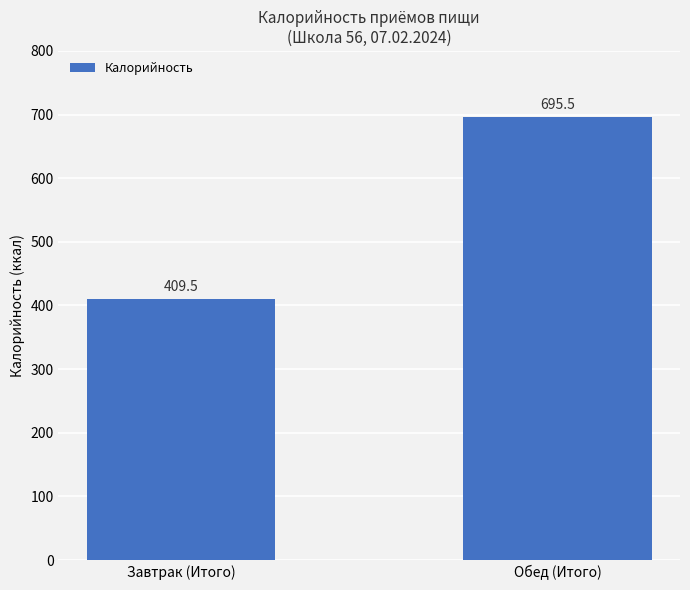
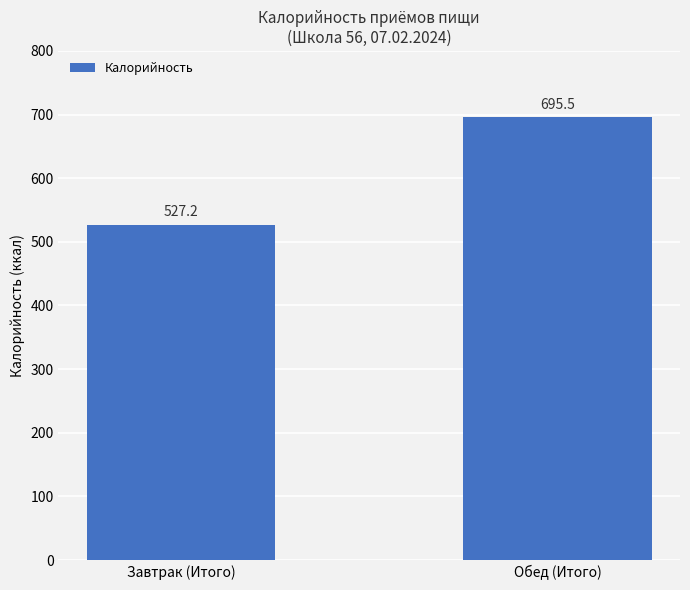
  {
-   "Завтрак (Итого)": 409.5,
+   "Завтрак (Итого)": 527.2,
    "Обед (Итого)": 695.5
  }
